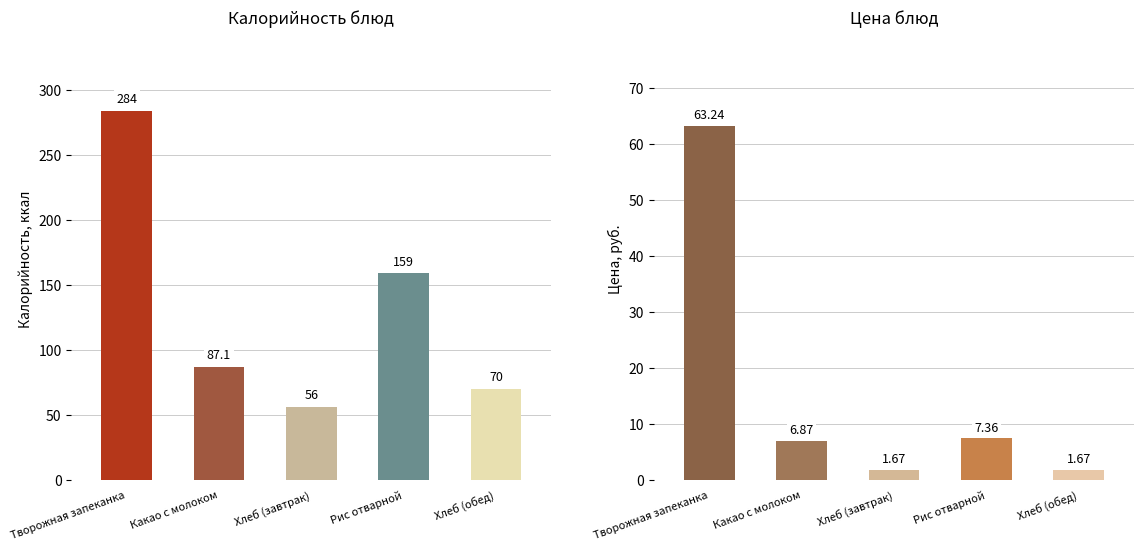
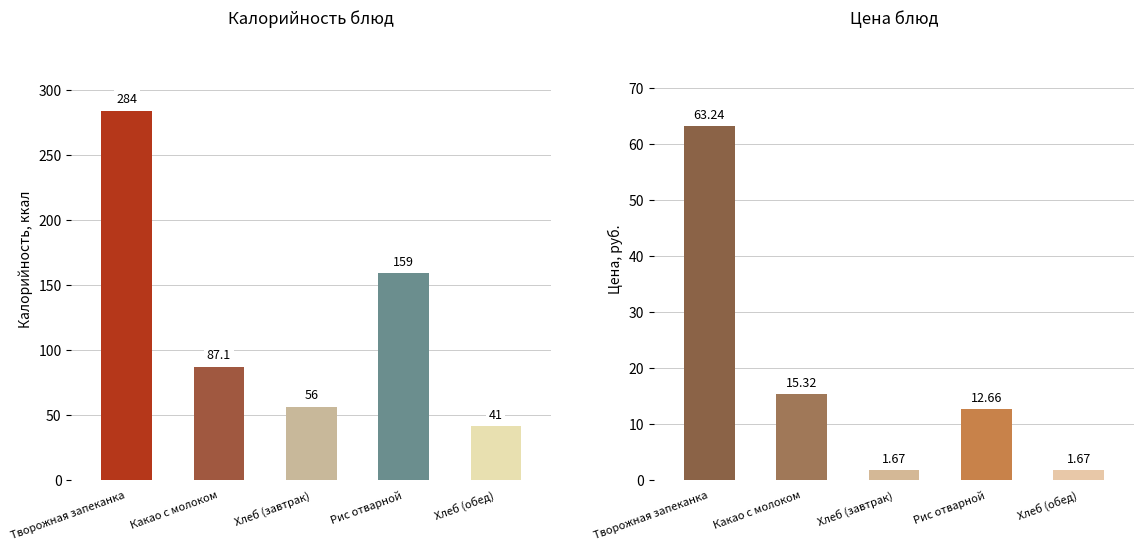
  {
    "Калорийность блюд": {
-     "Хлеб (обед)": 70
+     "Хлеб (обед)": 41
    },
    "Цена блюд": {
-     "Какао с молоком": 6.87,
-     "Рис отварной": 7.36
+     "Какао с молоком": 15.32,
+     "Рис отварной": 12.66
    }
  }
